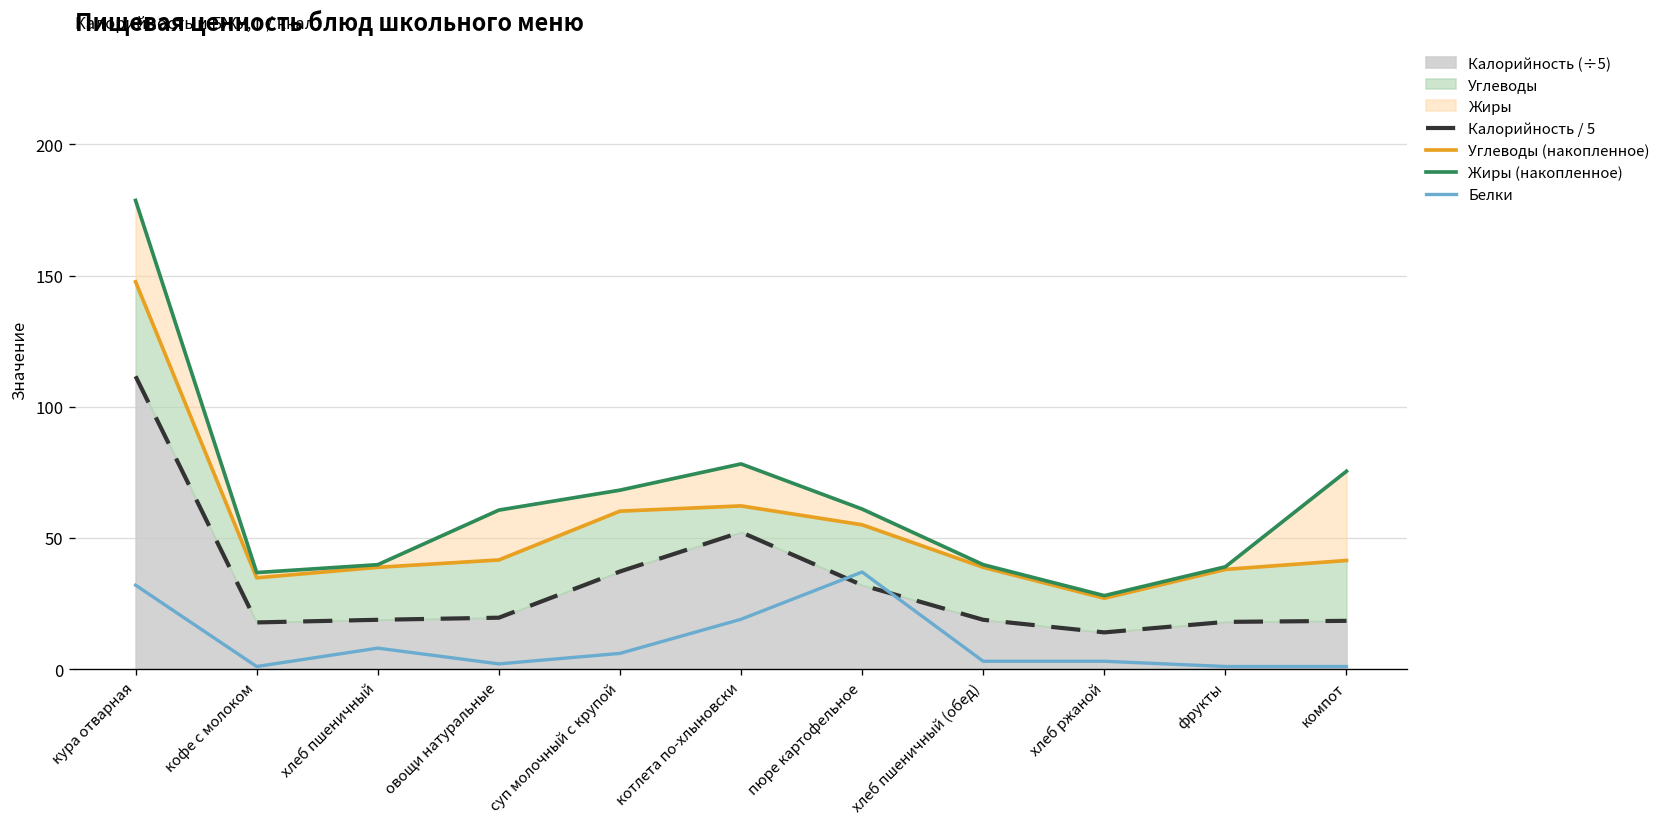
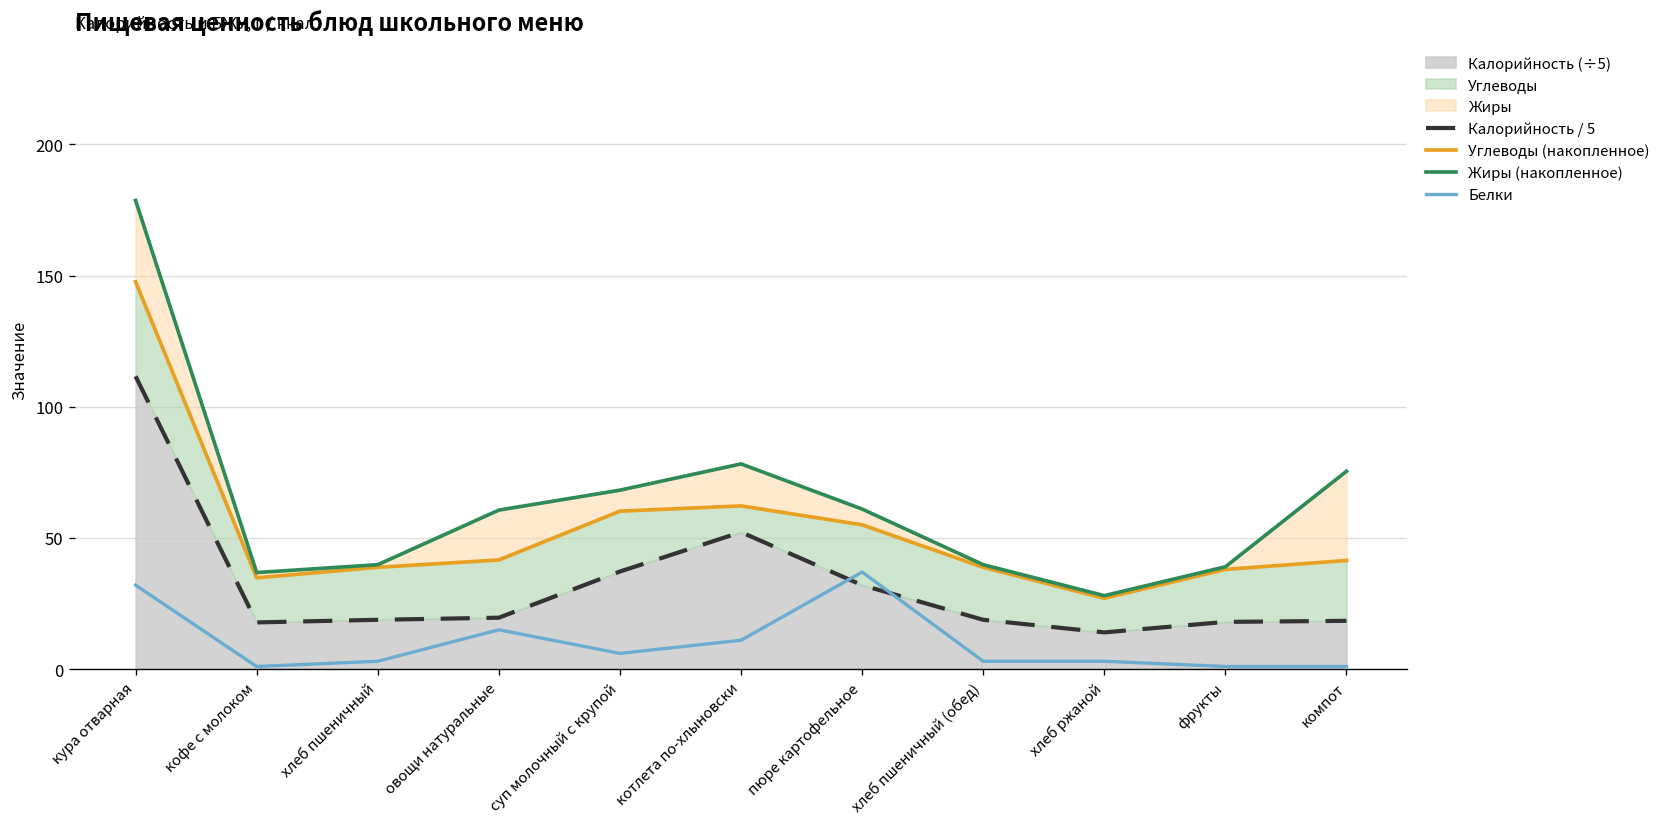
  {
    "Жиры": {
      "кура отварная": 179,
      "кофе с молоком": 37,
      "овощи натуральные": 61,
      "суп молочный с крупой": 68,
      "котлета по-хлыновски": 78,
      "пюре картофельное": 61,
      "компот": 75
    },
    "Белки": {
      "кура отварная": 32,
      "кофе с молоком": 1,
-     "хлеб пшеничный": 8,
-     "овощи натуральные": 2,
+     "хлеб пшеничный": 3,
+     "овощи натуральные": 15,
      "суп молочный с крупой": 6,
-     "котлета по-хлыновски": 19,
+     "котлета по-хлыновски": 11,
      "пюре картофельное": 37,
      "хлеб пшеничный (обед)": 3,
      "хлеб ржаной": 3,
      "фрукты": 1,
      "компот": 1
    }
  }
